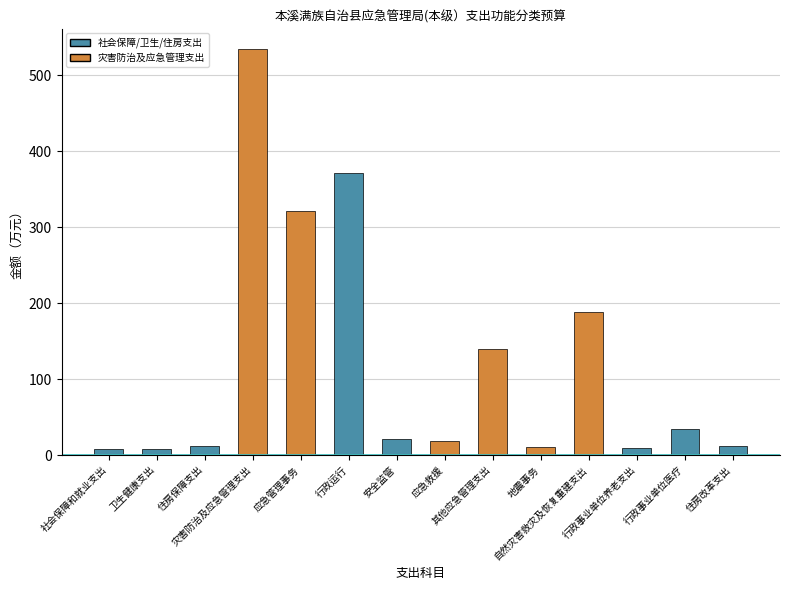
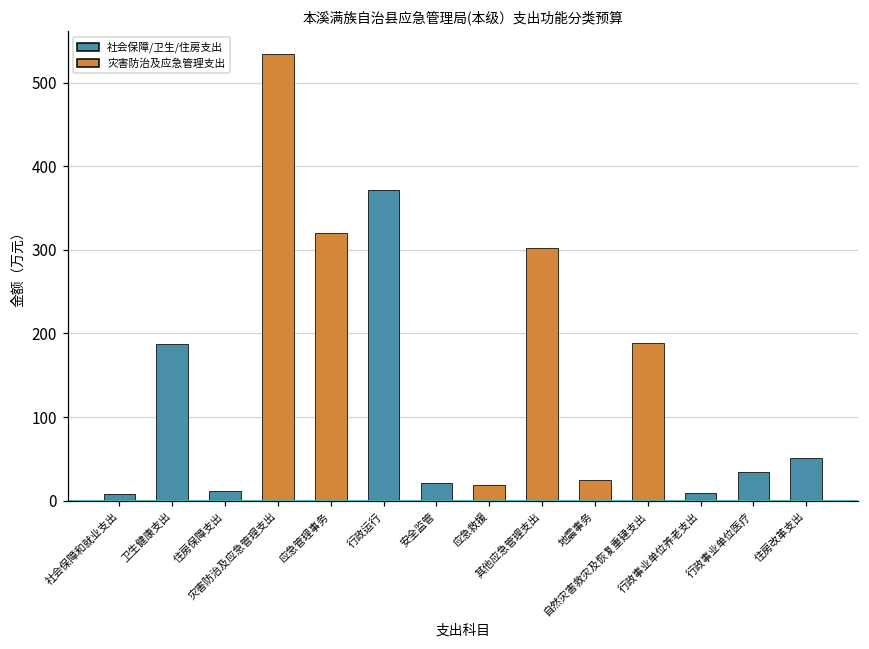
  {
    "社会保障和就业支出": 10,
-   "卫生健康支出": 10,
+   "卫生健康支出": 190,
    "住房保障支出": 10,
    "灾害防治及应急管理支出": 530,
    "应急管理事务": 320,
    "行政运行": 370,
    "安全监管": 20,
    "应急救援": 20,
-   "其他应急管理支出": 140,
-   "地震事务": 10,
+   "其他应急管理支出": 300,
+   "地震事务": 30,
    "自然灾害救灾及恢复重建支出": 190,
    "行政事业单位养老支出": 10,
    "行政事业单位医疗": 30,
-   "住房改革支出": 10
+   "住房改革支出": 50
  }
